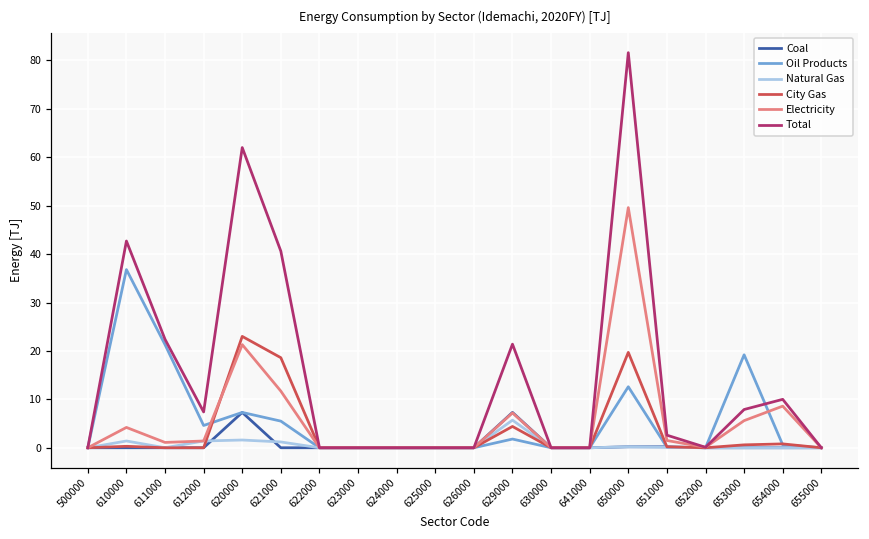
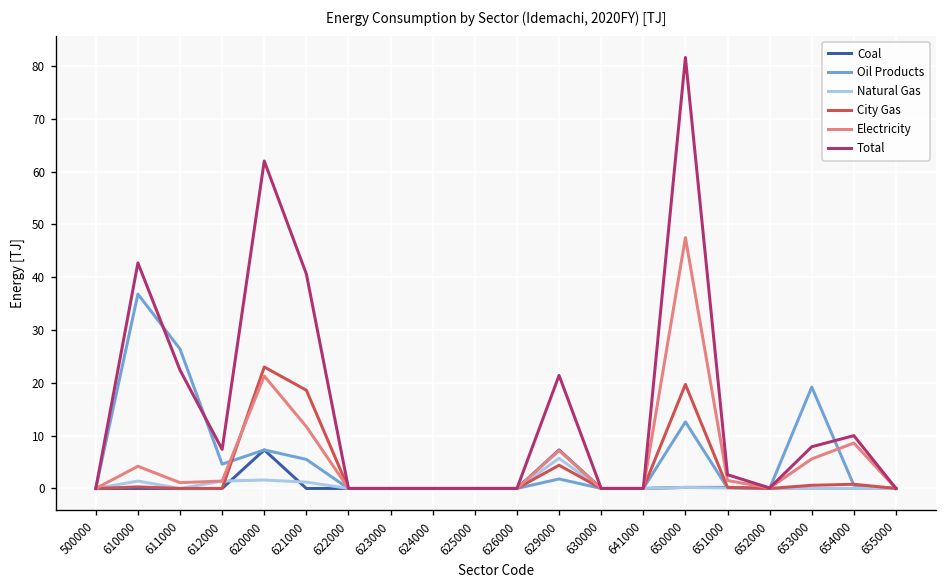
  {
    "Coal": {
      "621000": 0
    },
    "Oil Products": {
      "610000": 37,
-     "611000": 21,
+     "611000": 26,
      "612000": 5,
      "621000": 6,
      "629000": 2,
      "650000": 13,
      "653000": 19
    },
    "Natural Gas": {
      "610000": 1,
      "620000": 2,
      "621000": 1,
      "629000": 6
    },
    "Electricity": {
      "610000": 4,
      "611000": 1,
      "620000": 21,
      "621000": 12,
-     "650000": 50,
+     "650000": 48,
      "651000": 2,
      "653000": 6,
      "654000": 9
    }
  }
